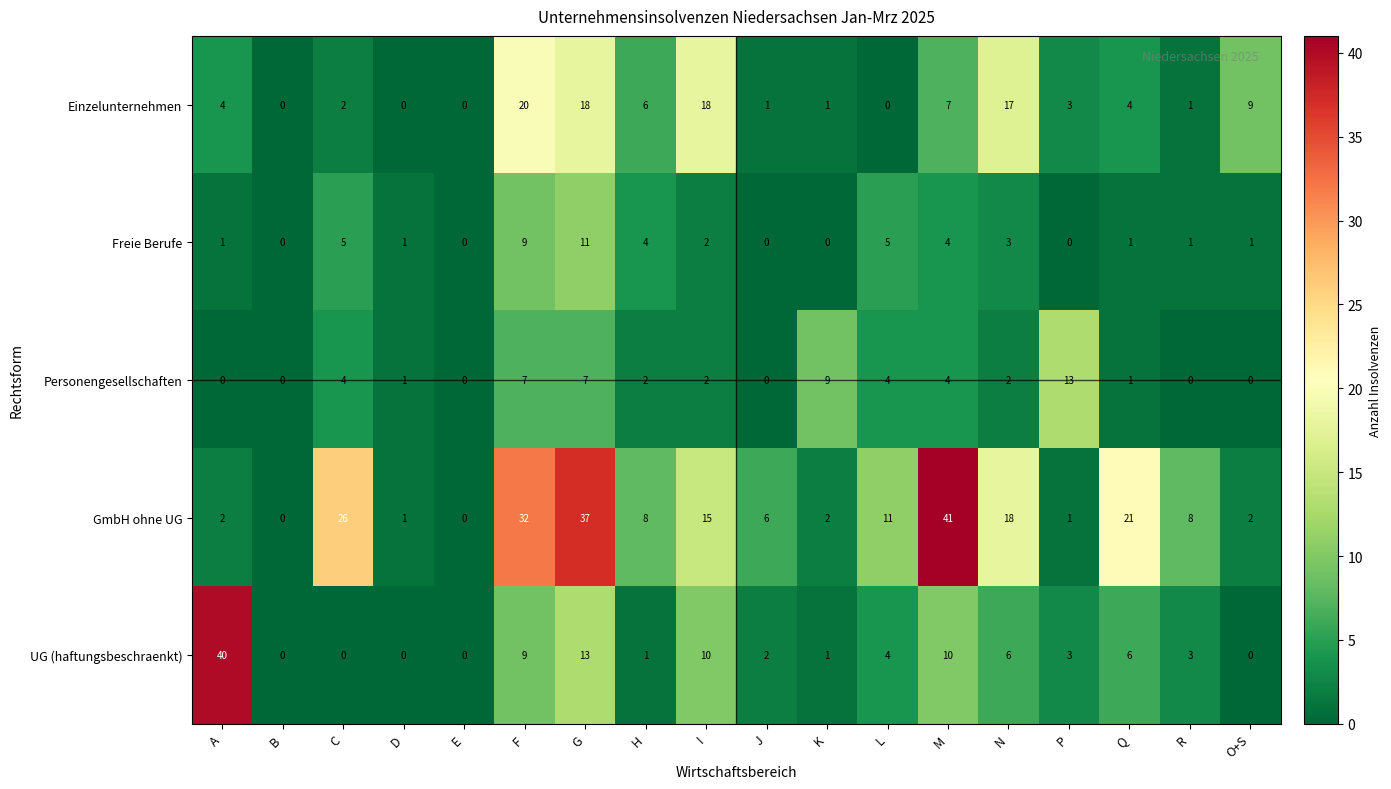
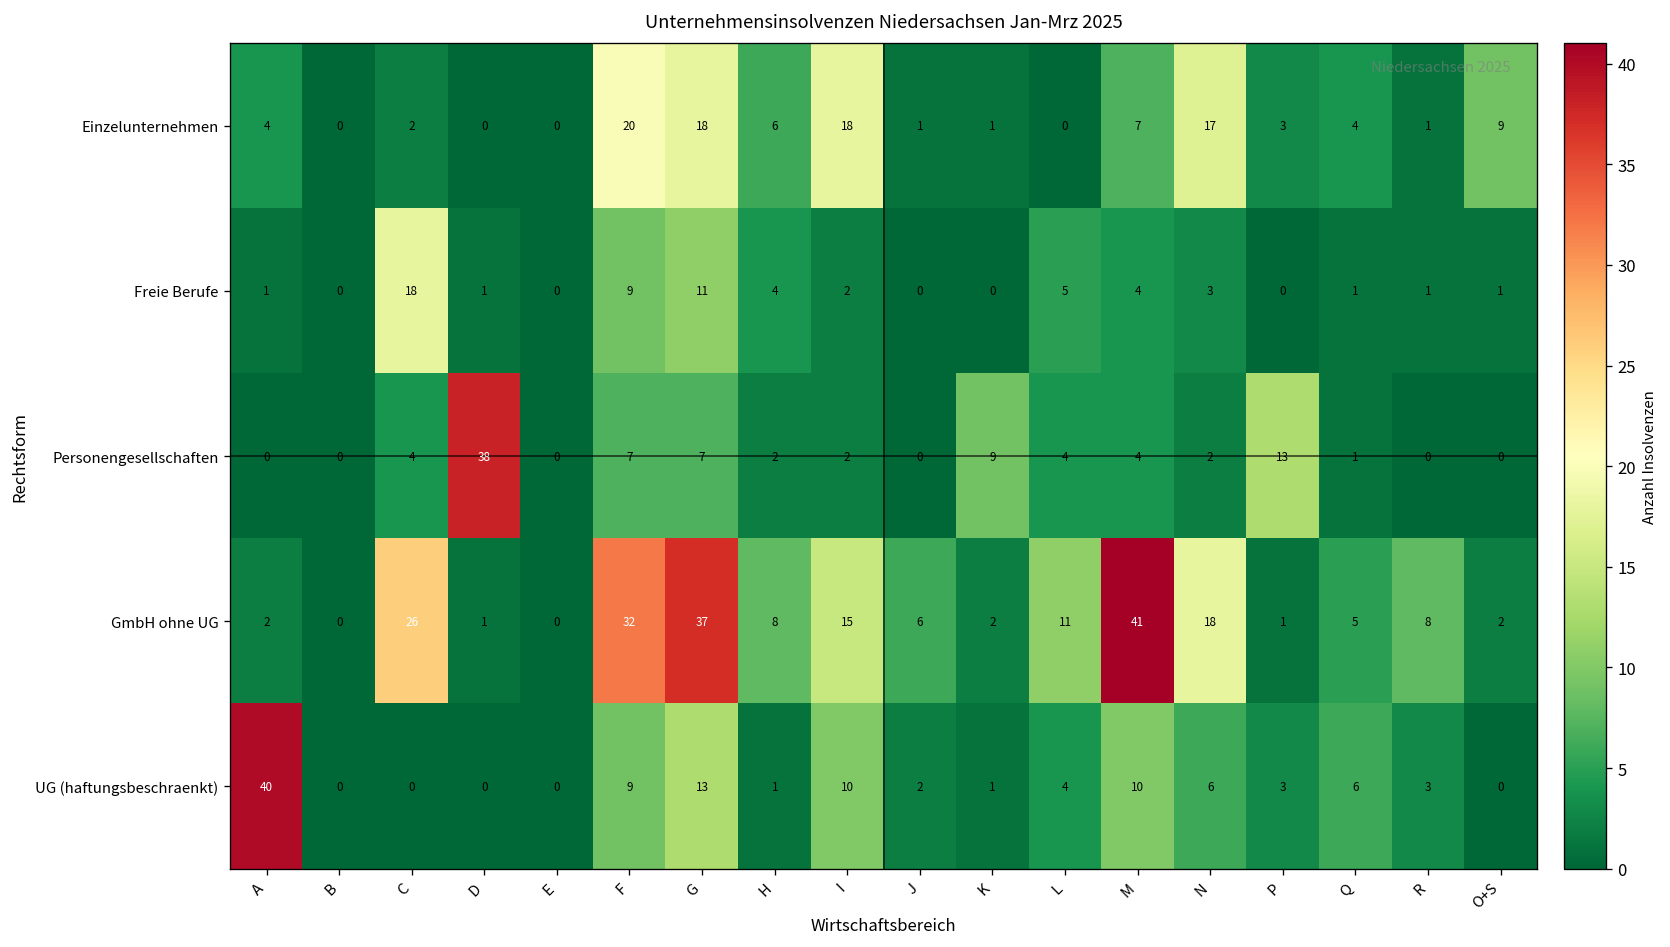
  {
    "Einzelunternehmen": {
      "A": 4,
      "B": 0,
      "C": 2,
      "D": 0,
      "E": 0,
      "F": 20,
      "G": 18,
      "H": 6,
      "I": 18,
      "J": 1,
      "K": 1,
      "L": 0,
      "M": 7,
      "N": 17,
      "P": 3,
      "Q": 4,
      "O+S": 9
    },
    "Freie Berufe": {
      "A": 1,
      "B": 0,
-     "C": 5,
+     "C": 18,
      "D": 1,
      "E": 0,
      "F": 9,
      "G": 11,
      "H": 4,
      "I": 2,
      "J": 0,
      "K": 0,
      "L": 5,
      "M": 4,
      "N": 3,
      "P": 0,
      "Q": 1,
      "R": 1,
      "O+S": 1
    },
    "Personengesellschaften": {
      "A": 0,
      "B": 0,
      "C": 4,
-     "D": 1,
+     "D": 38,
      "E": 0,
      "F": 7,
      "G": 7,
      "H": 2,
      "I": 2,
      "J": 0,
      "K": 9,
      "L": 4,
      "M": 4,
      "N": 2,
      "P": 13,
      "Q": 1,
      "R": 0,
      "O+S": 0
    },
    "GmbH ohne UG": {
      "A": 2,
      "B": 0,
      "C": 26,
      "D": 1,
      "E": 0,
      "F": 32,
      "G": 37,
      "H": 8,
      "I": 15,
      "J": 6,
      "K": 2,
      "L": 11,
      "M": 41,
      "N": 18,
      "P": 1,
-     "Q": 21,
+     "Q": 5,
      "R": 8,
      "O+S": 2
    },
    "UG (haftungsbeschraenkt)": {
      "A": 40,
      "B": 0,
      "C": 0,
      "D": 0,
      "E": 0,
      "F": 9,
      "G": 13,
      "H": 1,
      "I": 10,
      "J": 2,
      "K": 1,
      "L": 4,
      "M": 10,
      "N": 6,
      "P": 3,
      "Q": 6,
      "R": 3,
      "O+S": 0
    }
  }
